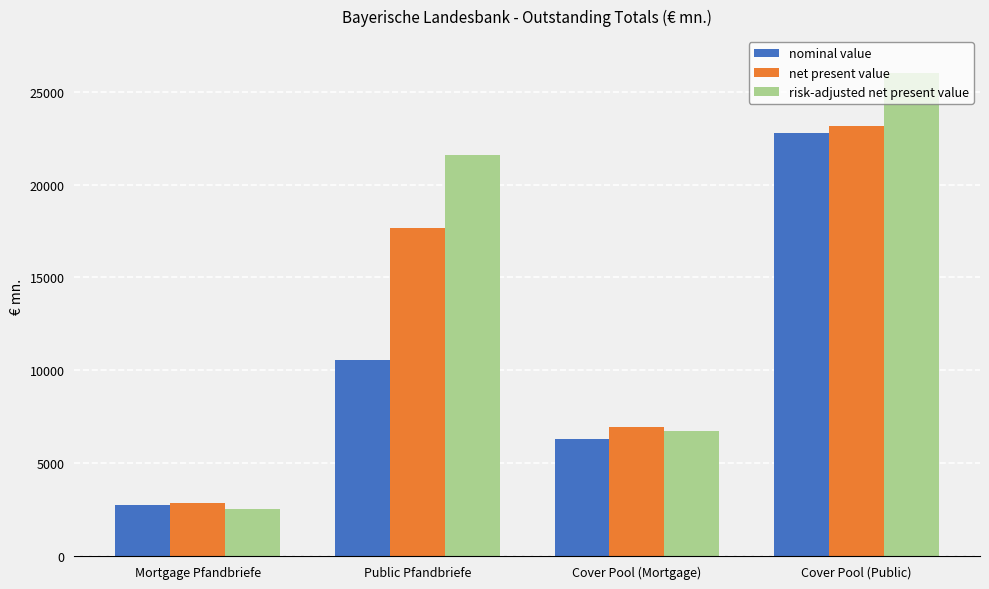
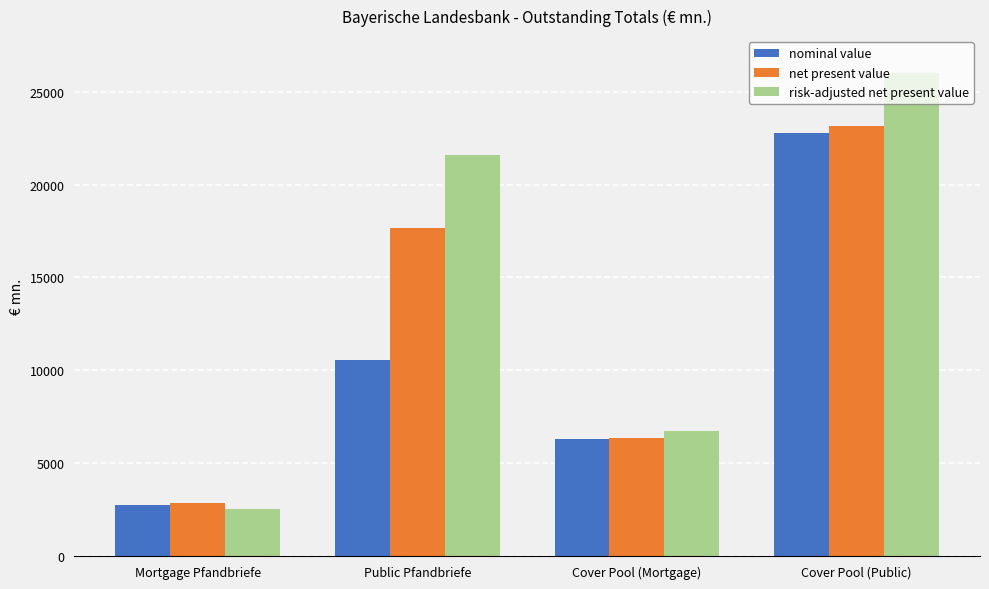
  {
    "nominal value": {
      "Mortgage Pfandbriefe": 2700,
      "Public Pfandbriefe": 10600,
      "Cover Pool (Mortgage)": 6300,
      "Cover Pool (Public)": 22800
    },
    "net present value": {
      "Mortgage Pfandbriefe": 2900,
      "Public Pfandbriefe": 17700,
-     "Cover Pool (Mortgage)": 7000,
+     "Cover Pool (Mortgage)": 6300,
      "Cover Pool (Public)": 23200
    },
    "risk-adjusted net present value": {
      "Mortgage Pfandbriefe": 2500,
      "Public Pfandbriefe": 21600,
      "Cover Pool (Mortgage)": 6800
    }
  }
